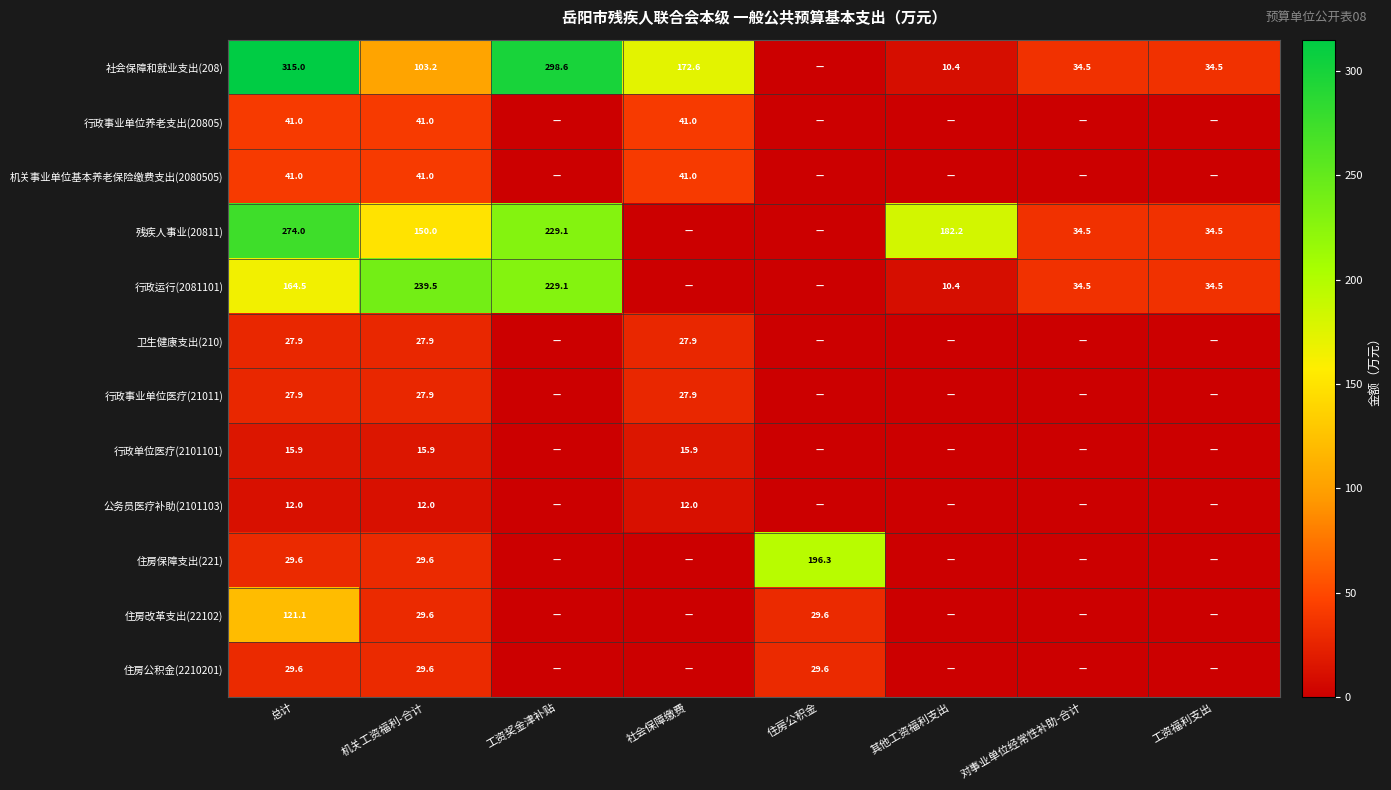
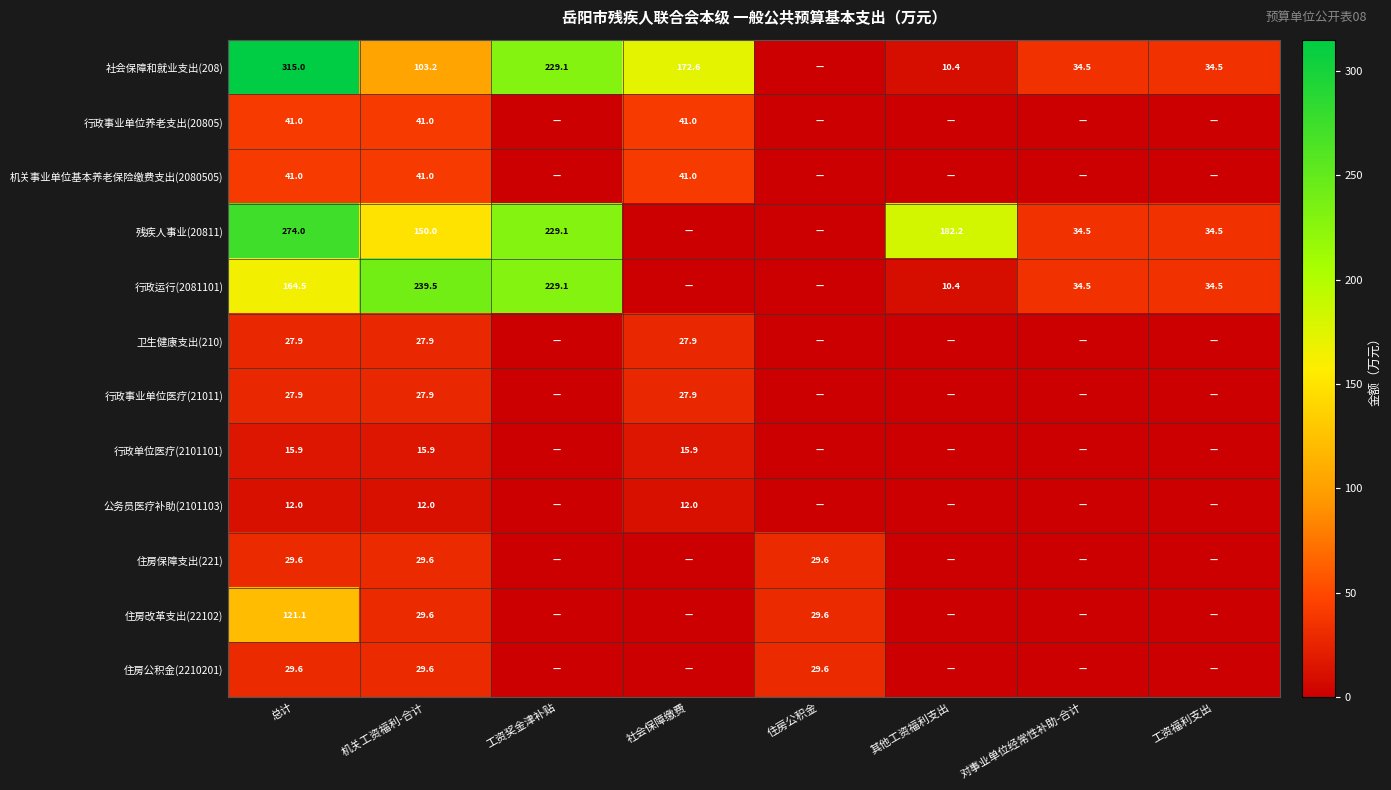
  {
    "社会保障和就业支出(208)": {
      "总计": 315.0,
      "机关工资福利-合计": 103.2,
-     "工资奖金津补贴": 298.6,
+     "工资奖金津补贴": 229.1,
      "社会保障缴费": 172.6,
      "其他工资福利支出": 10.4,
      "对事业单位经常性补助-合计": 34.5,
      "工资福利支出": 34.5
    },
    "行政事业单位养老支出(20805)": {
      "总计": 41.0,
      "机关工资福利-合计": 41.0,
      "社会保障缴费": 41.0
    },
    "机关事业单位基本养老保险缴费支出(2080505)": {
      "总计": 41.0,
      "机关工资福利-合计": 41.0,
      "社会保障缴费": 41.0
    },
    "残疾人事业(20811)": {
      "总计": 274.0,
      "机关工资福利-合计": 150.0,
      "工资奖金津补贴": 229.1,
      "其他工资福利支出": 182.2,
      "对事业单位经常性补助-合计": 34.5,
      "工资福利支出": 34.5
    },
    "行政运行(2081101)": {
      "总计": 164.5,
      "机关工资福利-合计": 239.5,
      "工资奖金津补贴": 229.1,
      "其他工资福利支出": 10.4,
      "对事业单位经常性补助-合计": 34.5,
      "工资福利支出": 34.5
    },
    "卫生健康支出(210)": {
      "总计": 27.9,
      "机关工资福利-合计": 27.9,
      "社会保障缴费": 27.9
    },
    "行政事业单位医疗(21011)": {
      "总计": 27.9,
      "机关工资福利-合计": 27.9,
      "社会保障缴费": 27.9
    },
    "行政单位医疗(2101101)": {
      "总计": 15.9,
      "机关工资福利-合计": 15.9,
      "社会保障缴费": 15.9
    },
    "公务员医疗补助(2101103)": {
      "总计": 12.0,
      "机关工资福利-合计": 12.0,
      "社会保障缴费": 12.0
    },
    "住房保障支出(221)": {
      "总计": 29.6,
      "机关工资福利-合计": 29.6,
-     "住房公积金": 196.3
+     "住房公积金": 29.6
    },
    "住房改革支出(22102)": {
      "总计": 121.1,
      "机关工资福利-合计": 29.6,
      "住房公积金": 29.6
    },
    "住房公积金(2210201)": {
      "总计": 29.6,
      "机关工资福利-合计": 29.6,
      "住房公积金": 29.6
    }
  }
